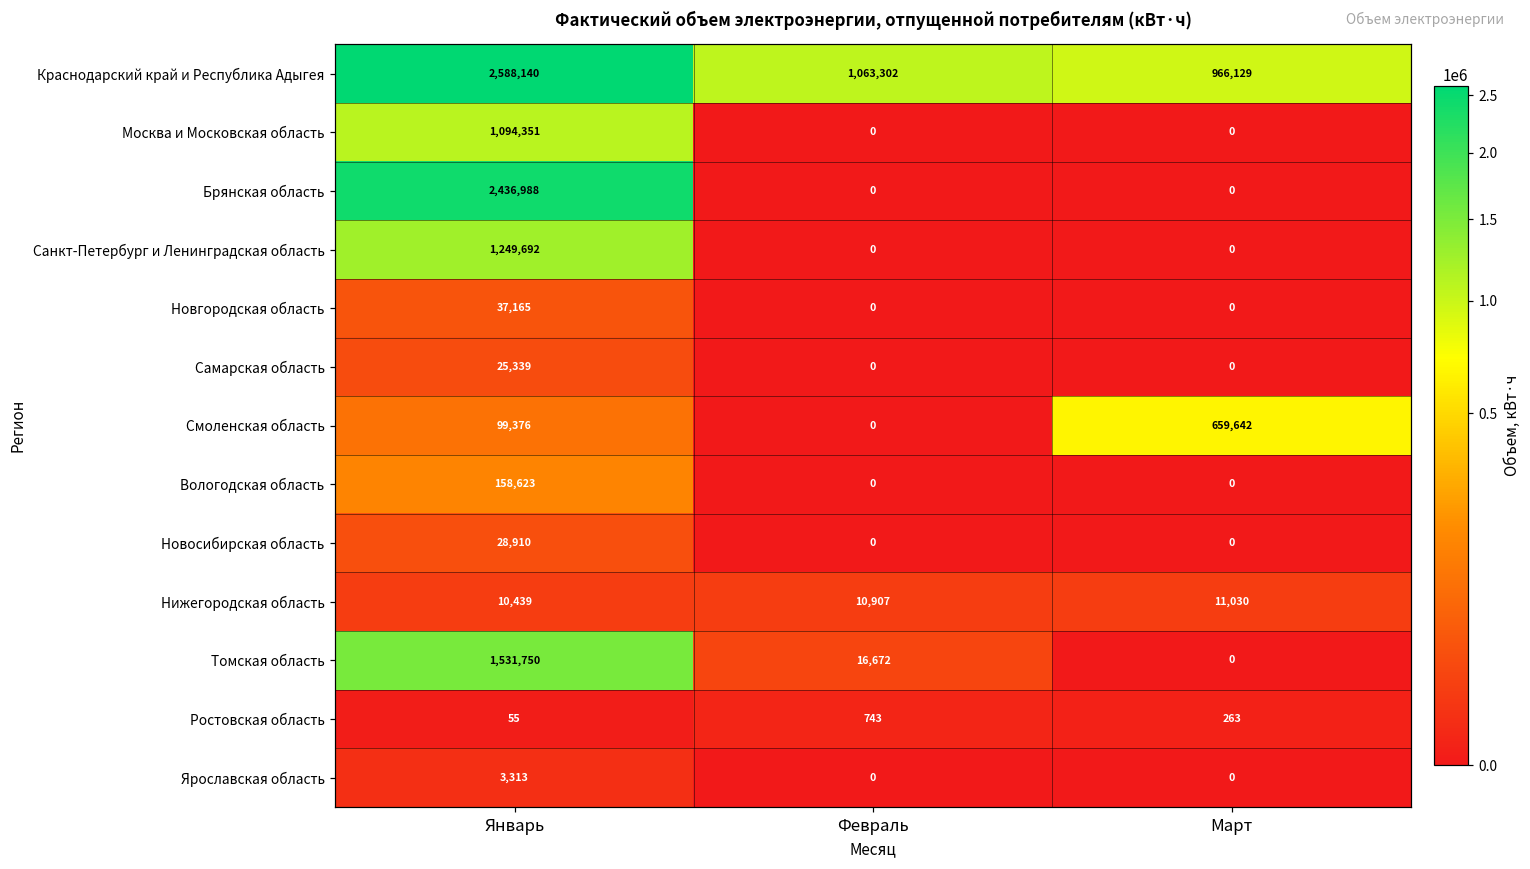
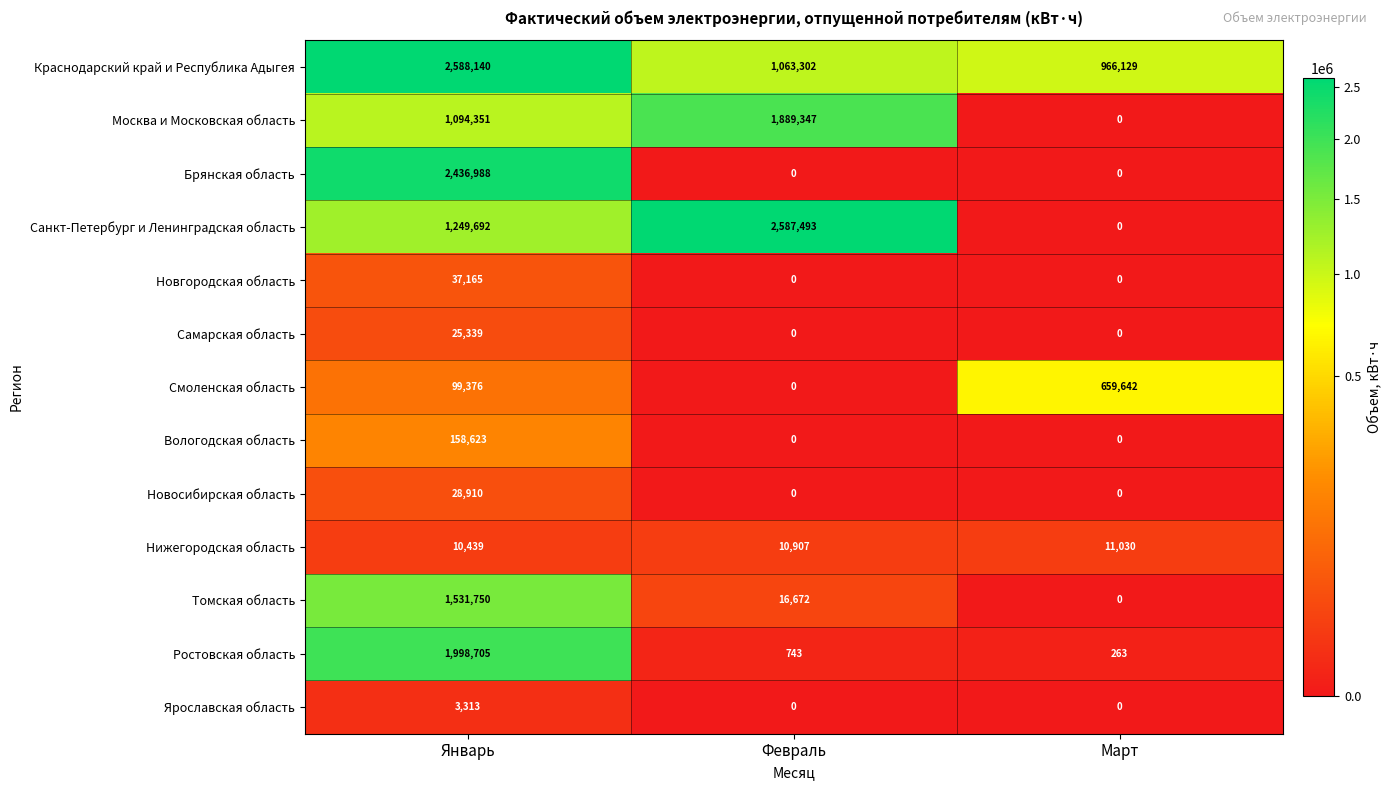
  {
    "Краснодарский край и Республика Адыгея": {
      "Январь": "2,588,140",
      "Февраль": "1,063,302",
      "Март": "966,129"
    },
    "Москва и Московская область": {
      "Январь": "1,094,351",
-     "Февраль": "0",
+     "Февраль": "1,889,347",
      "Март": "0"
    },
    "Брянская область": {
      "Январь": "2,436,988",
      "Февраль": "0",
      "Март": "0"
    },
    "Санкт-Петербург и Ленинградская область": {
      "Январь": "1,249,692",
-     "Февраль": "0",
+     "Февраль": "2,587,493",
      "Март": "0"
    },
    "Новгородская область": {
      "Январь": "37,165",
      "Февраль": "0",
      "Март": "0"
    },
    "Самарская область": {
      "Январь": "25,339",
      "Февраль": "0",
      "Март": "0"
    },
    "Смоленская область": {
      "Январь": "99,376",
      "Февраль": "0",
      "Март": "659,642"
    },
    "Вологодская область": {
      "Январь": "158,623",
      "Февраль": "0",
      "Март": "0"
    },
    "Новосибирская область": {
      "Январь": "28,910",
      "Февраль": "0",
      "Март": "0"
    },
    "Нижегородская область": {
      "Январь": "10,439",
      "Февраль": "10,907",
      "Март": "11,030"
    },
    "Томская область": {
      "Январь": "1,531,750",
      "Февраль": "16,672",
      "Март": "0"
    },
    "Ростовская область": {
-     "Январь": "55",
+     "Январь": "1,998,705",
      "Февраль": "743",
      "Март": "263"
    },
    "Ярославская область": {
      "Январь": "3,313",
      "Февраль": "0",
      "Март": "0"
    }
  }
